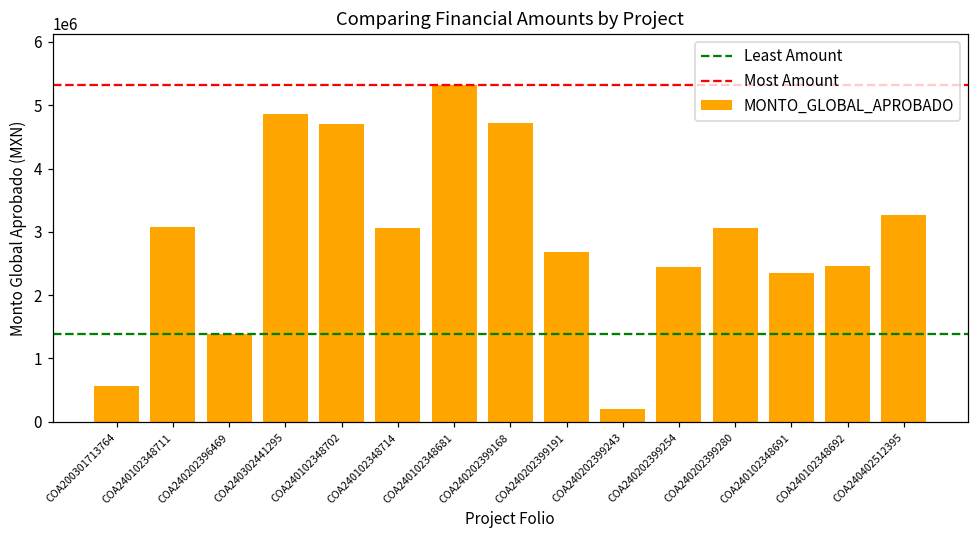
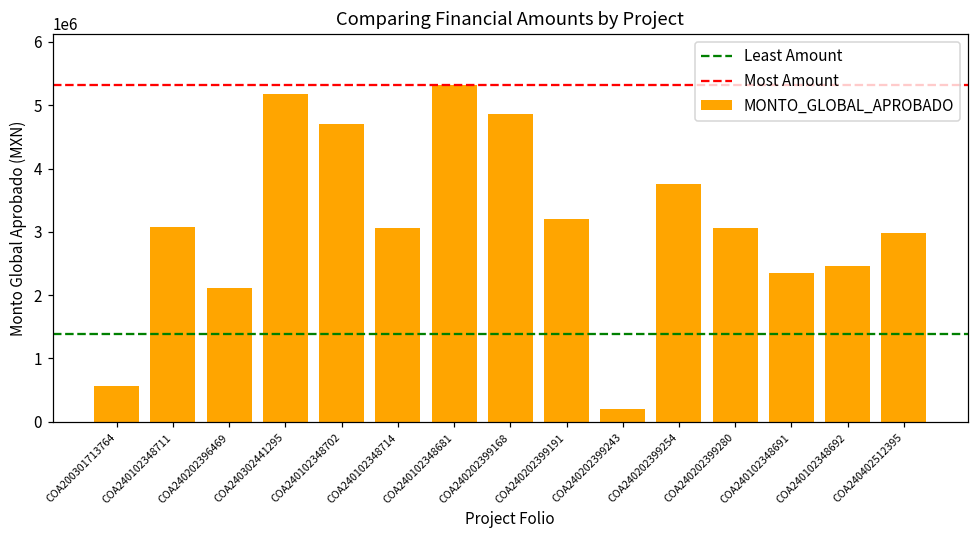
  {
    "COA200301713764": 600000,
    "COA240102348711": 3100000,
-   "COA240202396469": 1400000,
-   "COA240302441295": 4900000,
+   "COA240202396469": 2100000,
+   "COA240302441295": 5200000,
    "COA240102348702": 4700000,
    "COA240102348714": 3100000,
    "COA240102348681": 5300000,
-   "COA240202399168": 4700000,
-   "COA240202399191": 2700000,
+   "COA240202399168": 4900000,
+   "COA240202399191": 3200000,
    "COA240202399243": 200000,
-   "COA240202399254": 2400000,
+   "COA240202399254": 3800000,
    "COA240202399280": 3100000,
    "COA240102348691": 2400000,
    "COA240102348692": 2500000,
-   "COA240402512395": 3300000
+   "COA240402512395": 3000000
  }
